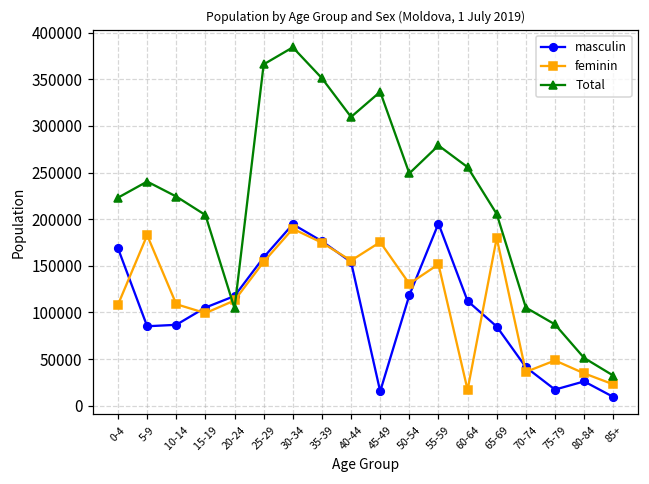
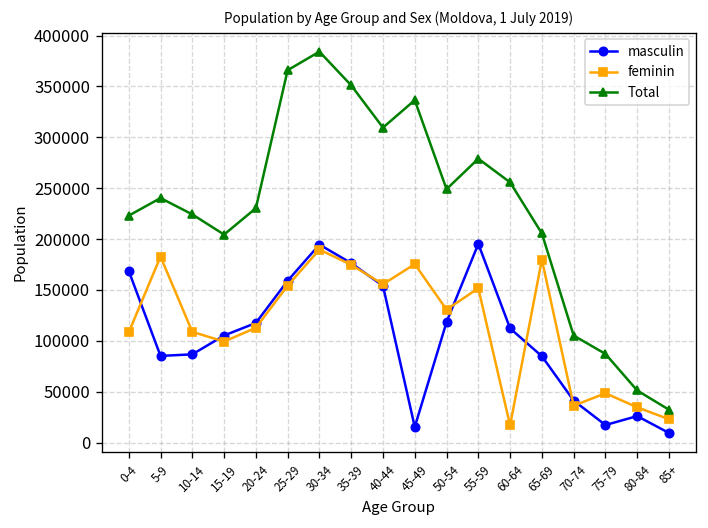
  {
    "masculin": {
      "0-4": 170000,
      "5-9": 90000,
      "10-14": 90000,
      "15-19": 110000,
      "20-24": 120000,
      "25-29": 160000,
      "30-34": 190000,
      "45-49": 20000,
      "50-54": 120000,
      "55-59": 200000,
      "60-64": 110000,
      "65-69": 80000,
      "70-74": 40000,
      "75-79": 20000,
      "80-84": 30000,
      "85+": 10000
    },
    "feminin": {
      "0-4": 110000,
      "5-9": 180000,
      "10-14": 110000,
      "15-19": 100000,
      "20-24": 110000,
      "25-29": 150000,
      "30-34": 190000,
      "45-49": 180000,
      "50-54": 130000,
      "55-59": 150000,
      "60-64": 20000,
      "65-69": 180000,
      "70-74": 40000,
      "75-79": 50000,
      "80-84": 30000,
      "85+": 20000
    },
    "Total": {
      "0-4": 220000,
      "5-9": 240000,
      "10-14": 220000,
      "15-19": 200000,
-     "20-24": 100000,
+     "20-24": 230000,
      "25-29": 370000,
      "30-34": 380000,
      "35-39": 350000,
      "40-44": 310000,
      "45-49": 340000,
      "50-54": 250000,
      "55-59": 280000,
      "60-64": 260000,
      "65-69": 210000,
      "70-74": 110000,
      "75-79": 90000,
      "80-84": 50000,
      "85+": 30000
    }
  }
